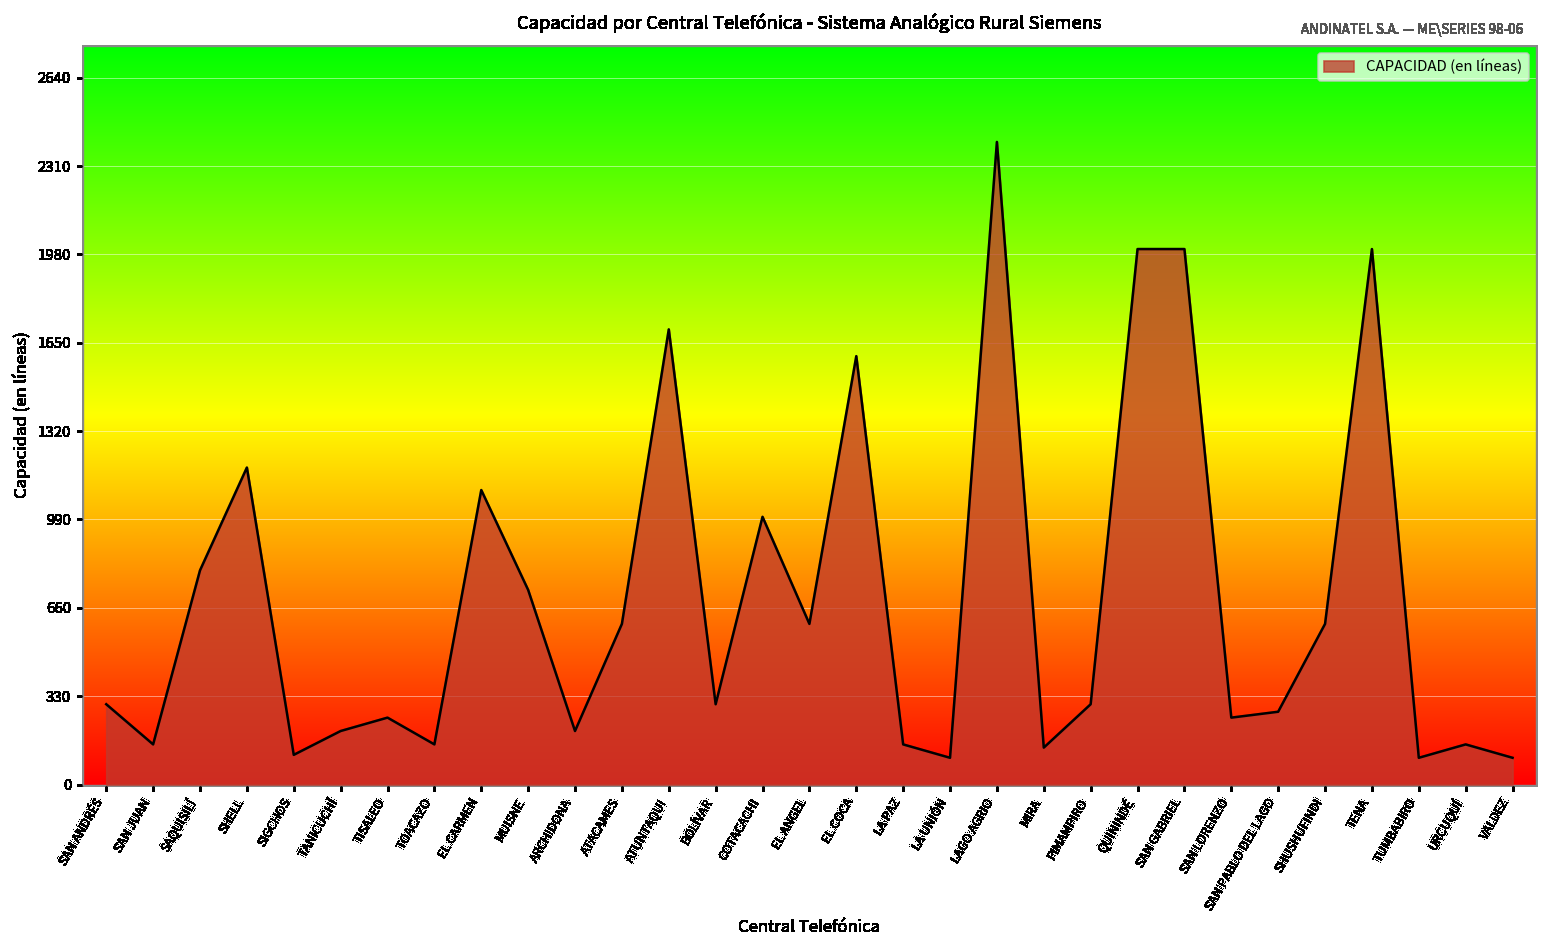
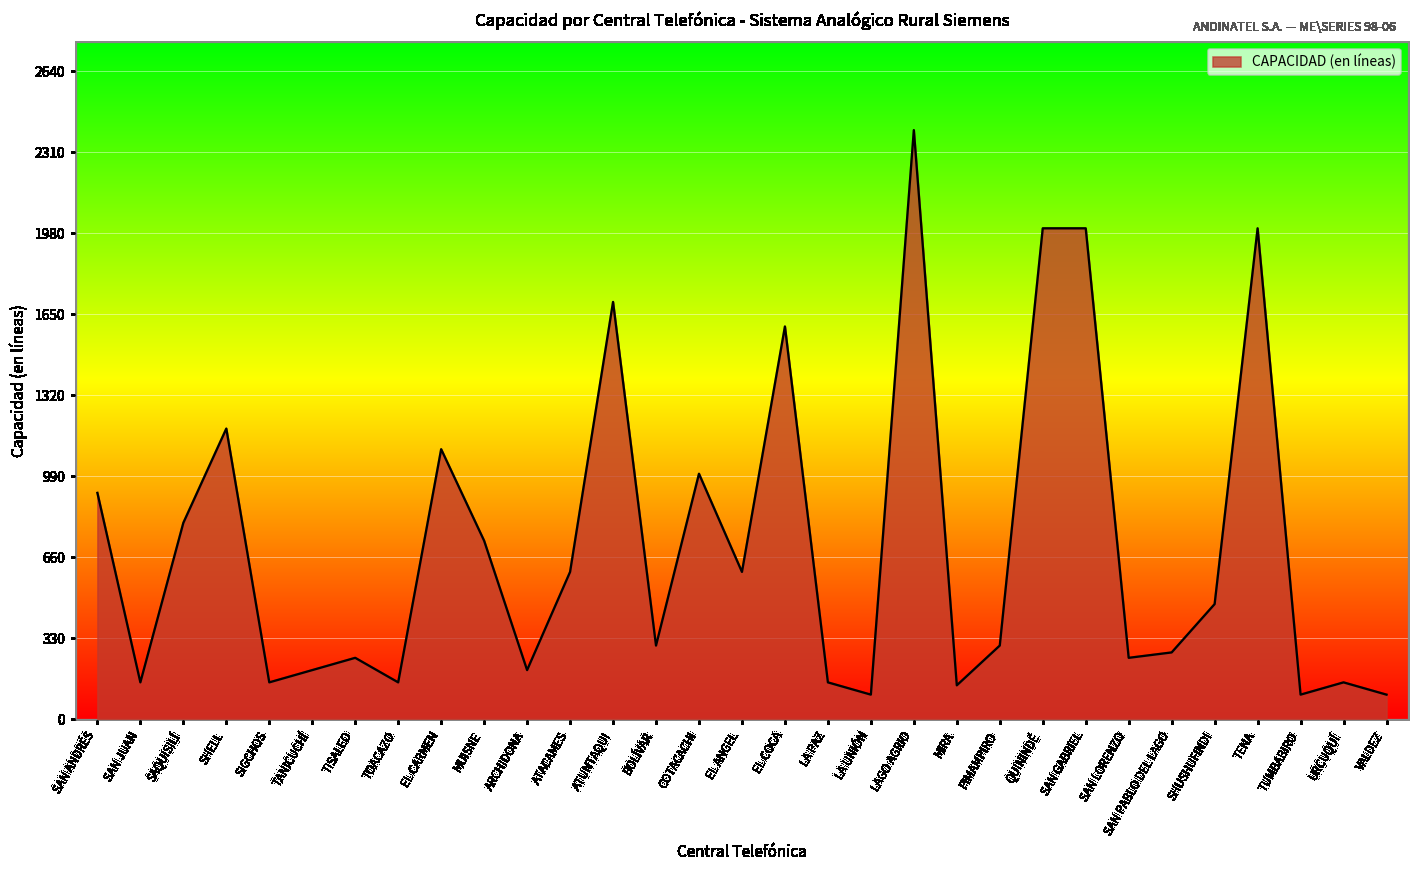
  {
-   "SAN ANDRÉS": 300,
+   "SAN ANDRÉS": 920,
    "SAN JUAN": 150,
    "SAQUISILÍ": 800,
    "SHELL": 1180,
-   "SIGCHOS": 110,
+   "SIGCHOS": 150,
    "TANICUCHÍ": 200,
    "TISALEO": 250,
    "TOACAZO": 150,
    "EL CARMEN": 1100,
    "MUISNE": 730,
    "ARCHIDONA": 200,
    "ATACAMES": 600,
    "ATUNTAQUI": 1700,
    "BOLÍVAR": 300,
    "COTACACHI": 1000,
    "EL ANGEL": 600,
    "EL COCA": 1600,
    "LA PAZ": 150,
    "LA UNIÓN": 100,
    "LAGO AGRIO": 2400,
    "MIRA": 140,
    "PIMAMPIRO": 300,
    "QUININDÉ": 2000,
    "SAN GABRIEL": 2000,
    "SAN LORENZO": 250,
    "SAN PABLO DEL LAGO": 270,
-   "SHUSHUFINDI": 600,
+   "SHUSHUFINDI": 470,
    "TENA": 2000,
    "TUMBABIRO": 100,
    "URCUQUÍ": 150,
    "VALDEZ": 100
  }
